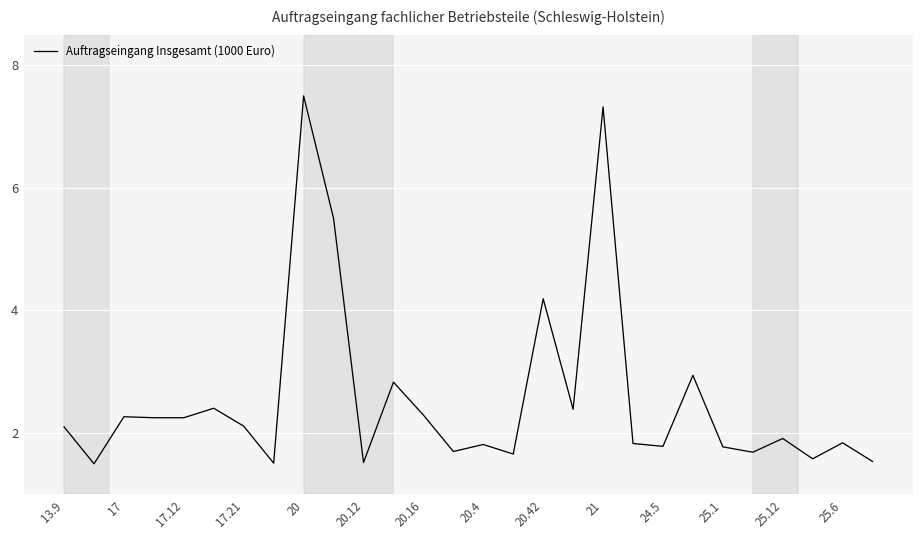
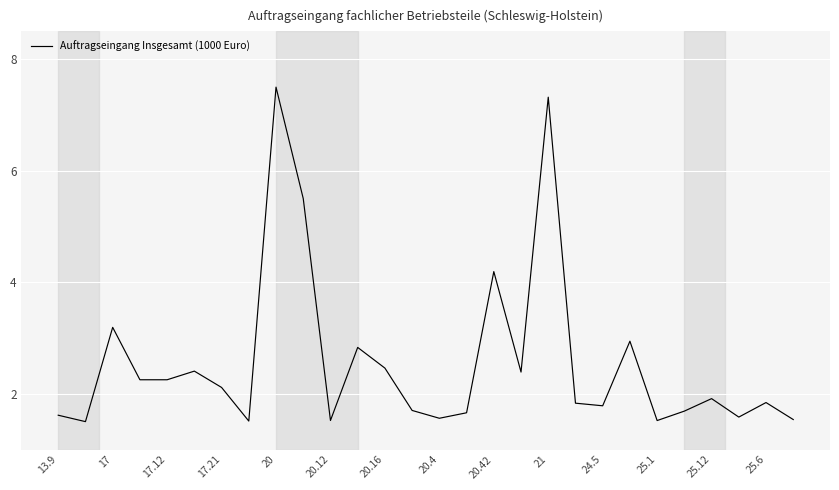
  {
-   "13.9": 2.1,
-   "17": 2.3,
+   "13.9": 1.6,
+   "17": 3.2,
    "17.12": 2.3,
    "17.21": 2.1,
    "20": 7.5,
    "20.12": 1.5,
-   "20.16": 2.3,
-   "20.4": 1.8,
+   "20.16": 2.5,
+   "20.4": 1.6,
    "20.42": 4.2,
    "21": 7.3,
    "24.5": 1.8,
-   "25.1": 1.8,
+   "25.1": 1.5,
    "25.12": 1.9,
    "25.6": 1.8
  }
